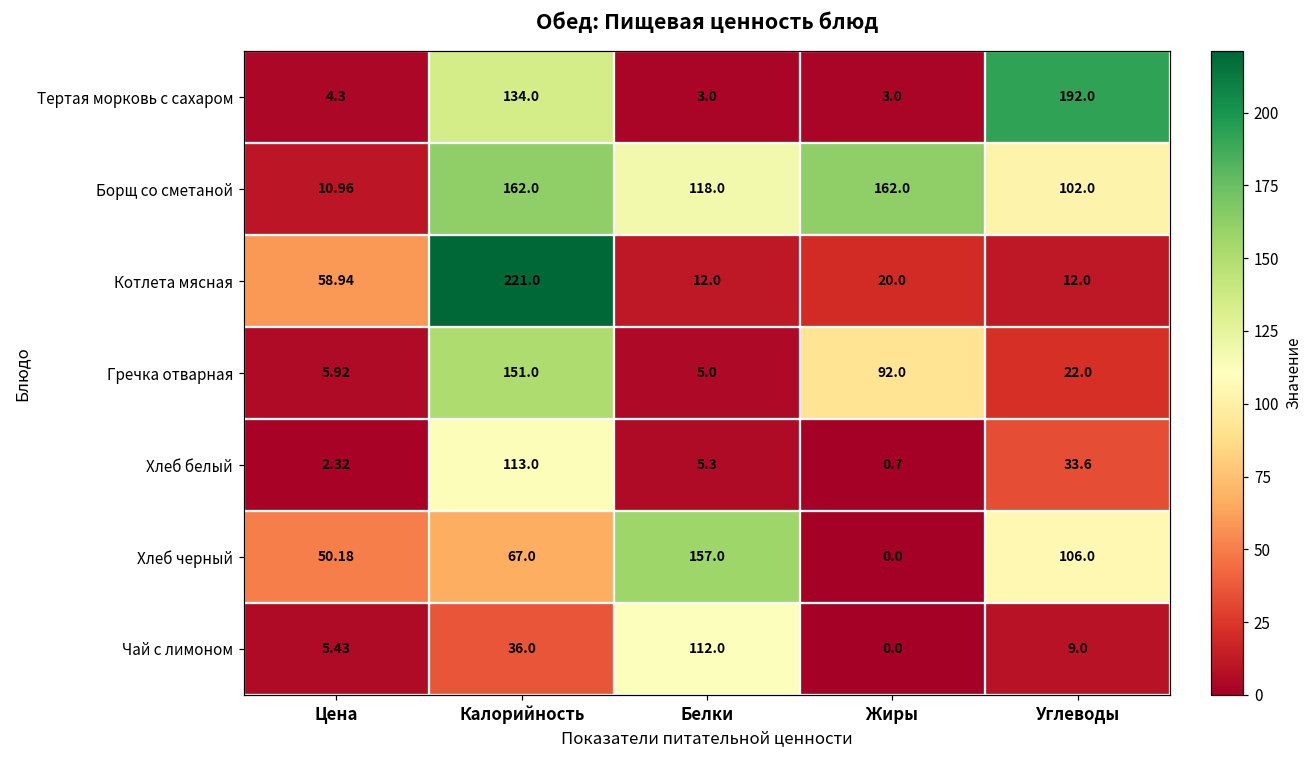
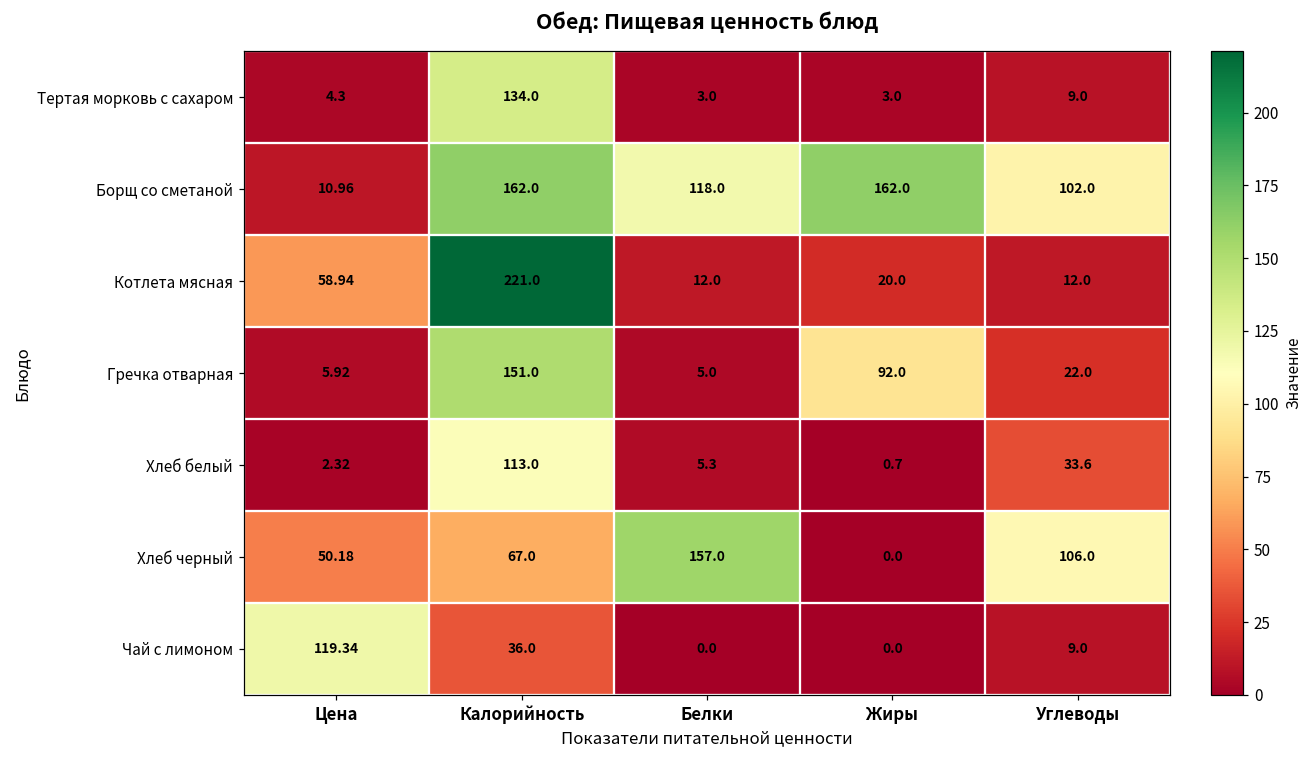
  {
    "Тертая морковь с сахаром": {
      "Цена": 4.3,
      "Калорийность": 134.0,
      "Белки": 3.0,
      "Жиры": 3.0,
-     "Углеводы": 192.0
+     "Углеводы": 9.0
    },
    "Борщ со сметаной": {
      "Цена": 10.96,
      "Калорийность": 162.0,
      "Белки": 118.0,
      "Жиры": 162.0,
      "Углеводы": 102.0
    },
    "Котлета мясная": {
      "Цена": 58.94,
      "Калорийность": 221.0,
      "Белки": 12.0,
      "Жиры": 20.0,
      "Углеводы": 12.0
    },
    "Гречка отварная": {
      "Цена": 5.92,
      "Калорийность": 151.0,
      "Белки": 5.0,
      "Жиры": 92.0,
      "Углеводы": 22.0
    },
    "Хлеб белый": {
      "Цена": 2.32,
      "Калорийность": 113.0,
      "Белки": 5.3,
      "Жиры": 0.7,
      "Углеводы": 33.6
    },
    "Хлеб черный": {
      "Цена": 50.18,
      "Калорийность": 67.0,
      "Белки": 157.0,
      "Жиры": 0.0,
      "Углеводы": 106.0
    },
    "Чай с лимоном": {
-     "Цена": 5.43,
+     "Цена": 119.34,
      "Калорийность": 36.0,
-     "Белки": 112.0,
+     "Белки": 0.0,
      "Жиры": 0.0,
      "Углеводы": 9.0
    }
  }
